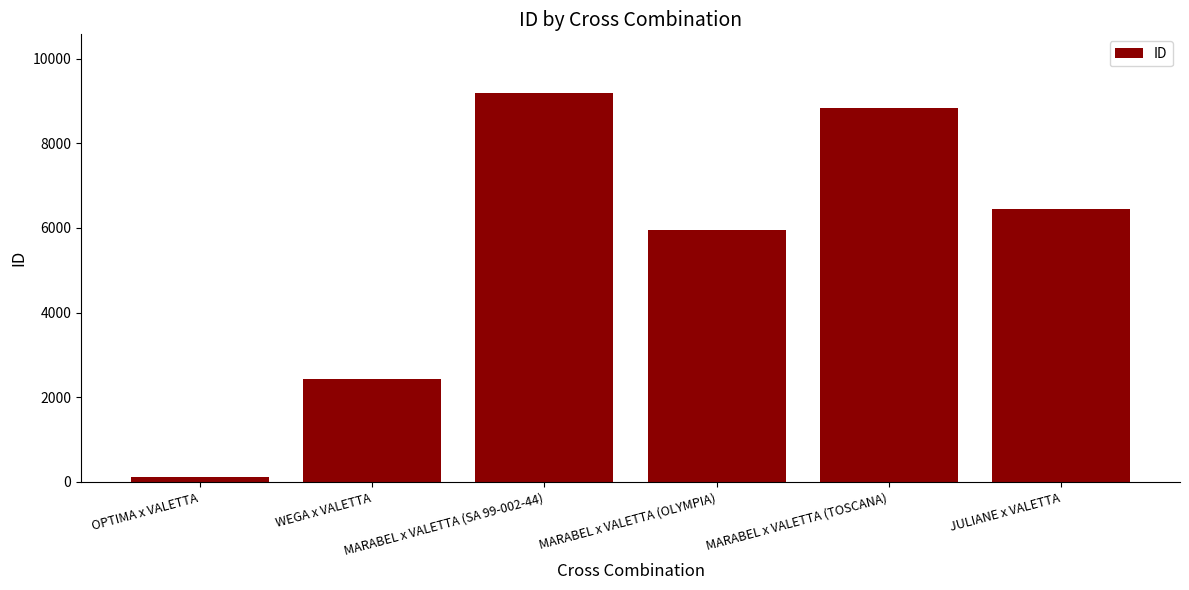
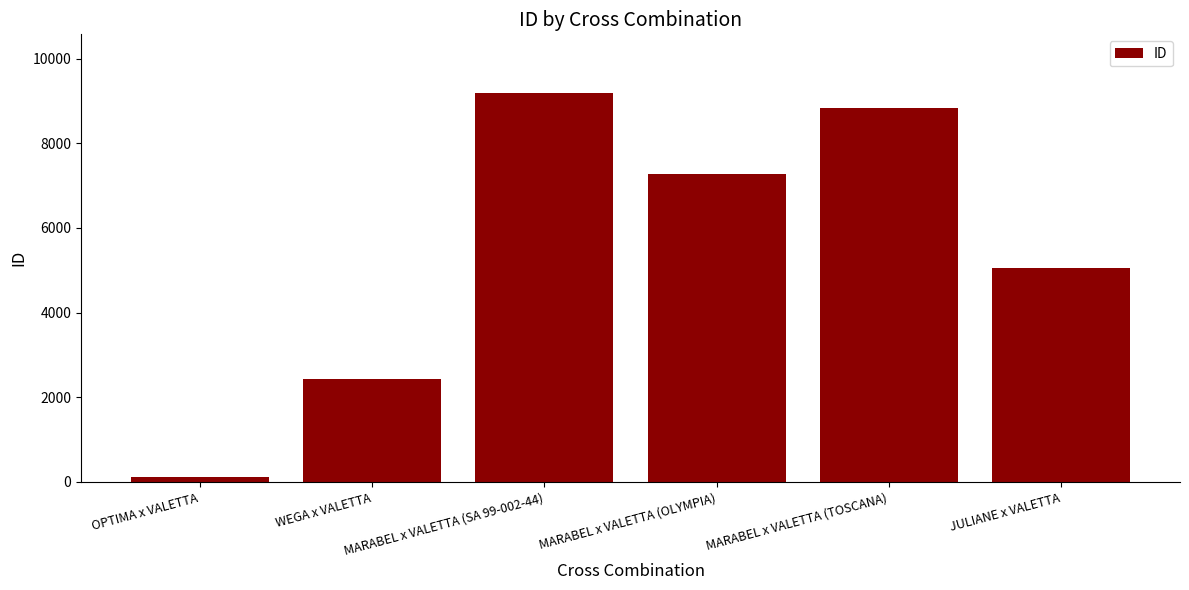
  {
    "OPTIMA x VALETTA": 100,
    "WEGA x VALETTA": 2400,
    "MARABEL x VALETTA (SA 99-002-44)": 9200,
-   "MARABEL x VALETTA (OLYMPIA)": 5900,
+   "MARABEL x VALETTA (OLYMPIA)": 7300,
    "MARABEL x VALETTA (TOSCANA)": 8800,
-   "JULIANE x VALETTA": 6500
+   "JULIANE x VALETTA": 5000
  }
